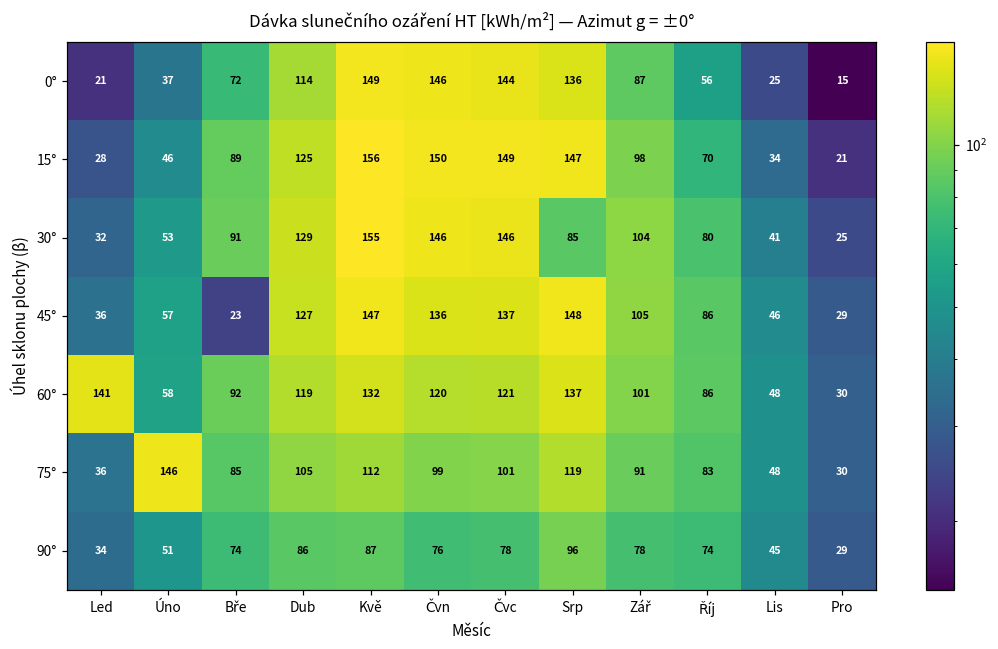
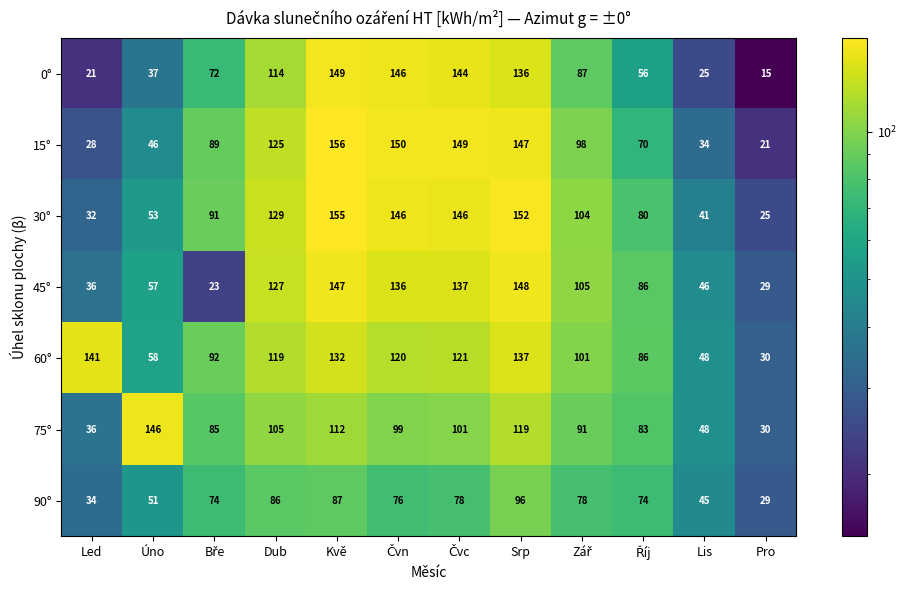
  {
    "0°": {
      "Led": 21,
      "Úno": 37,
      "Bře": 72,
      "Dub": 114,
      "Kvě": 149,
      "Čvn": 146,
      "Čvc": 144,
      "Srp": 136,
      "Zář": 87,
      "Říj": 56,
      "Lis": 25,
      "Pro": 15
    },
    "15°": {
      "Led": 28,
      "Úno": 46,
      "Bře": 89,
      "Dub": 125,
      "Kvě": 156,
      "Čvn": 150,
      "Čvc": 149,
      "Srp": 147,
      "Zář": 98,
      "Říj": 70,
      "Lis": 34,
      "Pro": 21
    },
    "30°": {
      "Led": 32,
      "Úno": 53,
      "Bře": 91,
      "Dub": 129,
      "Kvě": 155,
      "Čvn": 146,
      "Čvc": 146,
-     "Srp": 85,
+     "Srp": 152,
      "Zář": 104,
      "Říj": 80,
      "Lis": 41,
      "Pro": 25
    },
    "45°": {
      "Led": 36,
      "Úno": 57,
      "Bře": 23,
      "Dub": 127,
      "Kvě": 147,
      "Čvn": 136,
      "Čvc": 137,
      "Srp": 148,
      "Zář": 105,
      "Říj": 86,
      "Lis": 46,
      "Pro": 29
    },
    "60°": {
      "Led": 141,
      "Úno": 58,
      "Bře": 92,
      "Dub": 119,
      "Kvě": 132,
      "Čvn": 120,
      "Čvc": 121,
      "Srp": 137,
      "Zář": 101,
      "Říj": 86,
      "Lis": 48,
      "Pro": 30
    },
    "75°": {
      "Led": 36,
      "Úno": 146,
      "Bře": 85,
      "Dub": 105,
      "Kvě": 112,
      "Čvn": 99,
      "Čvc": 101,
      "Srp": 119,
      "Zář": 91,
      "Říj": 83,
      "Lis": 48,
      "Pro": 30
    },
    "90°": {
      "Led": 34,
      "Úno": 51,
      "Bře": 74,
      "Dub": 86,
      "Kvě": 87,
      "Čvn": 76,
      "Čvc": 78,
      "Srp": 96,
      "Zář": 78,
      "Říj": 74,
      "Lis": 45,
      "Pro": 29
    }
  }
